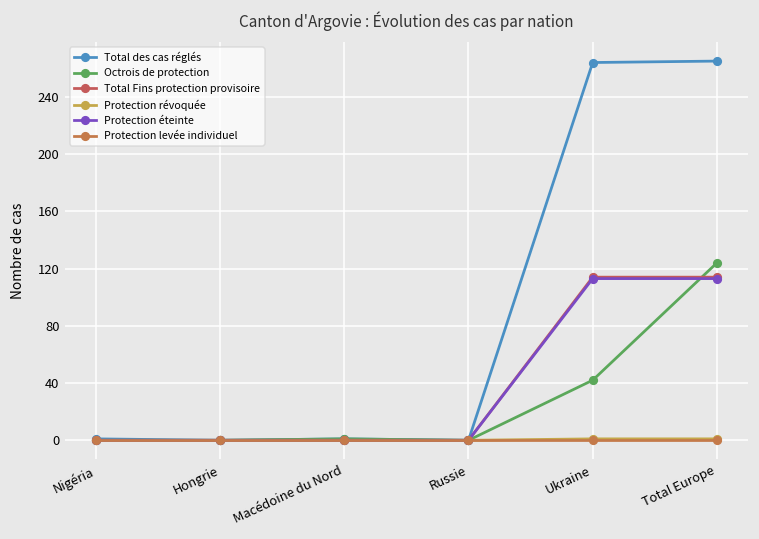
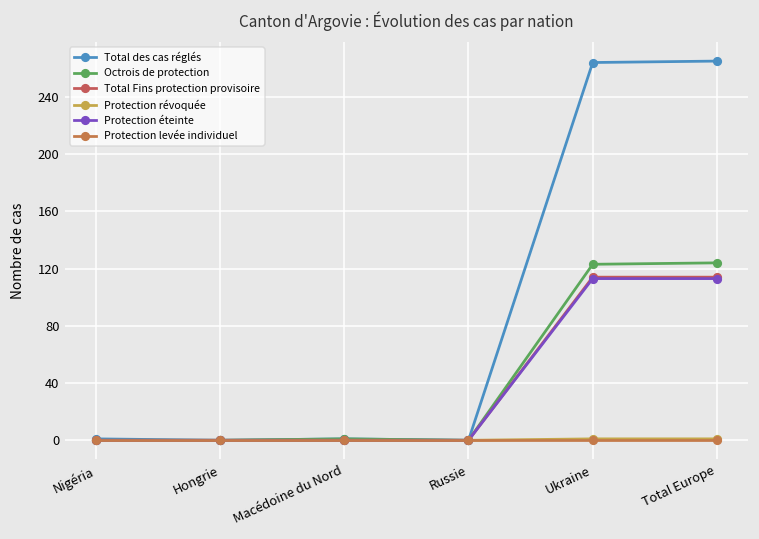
  {
    "Total des cas réglés": {
      "Ukraine": 264,
      "Total Europe": 265
    },
    "Octrois de protection": {
-     "Ukraine": 42,
+     "Ukraine": 123,
      "Total Europe": 124
    }
  }
